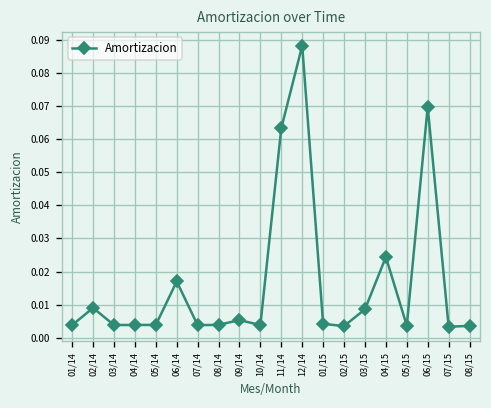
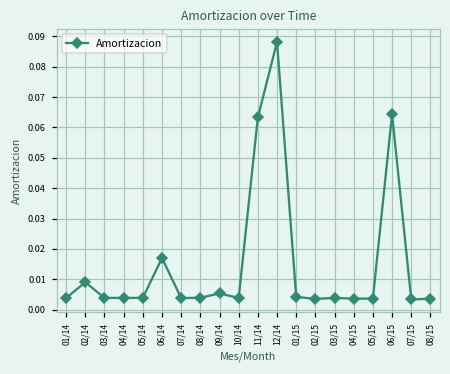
  {
    "01/14": 0.004,
    "02/14": 0.009,
    "03/14": 0.004,
    "04/14": 0.004,
    "05/14": 0.004,
    "06/14": 0.017,
    "07/14": 0.004,
    "08/14": 0.004,
    "09/14": 0.005,
    "10/14": 0.004,
    "11/14": 0.063,
    "12/14": 0.088,
    "01/15": 0.004,
    "02/15": 0.004,
-   "03/15": 0.009,
-   "04/15": 0.024,
+   "03/15": 0.004,
+   "04/15": 0.004,
    "05/15": 0.004,
-   "06/15": 0.070,
+   "06/15": 0.064,
    "07/15": 0.003,
    "08/15": 0.004
  }
